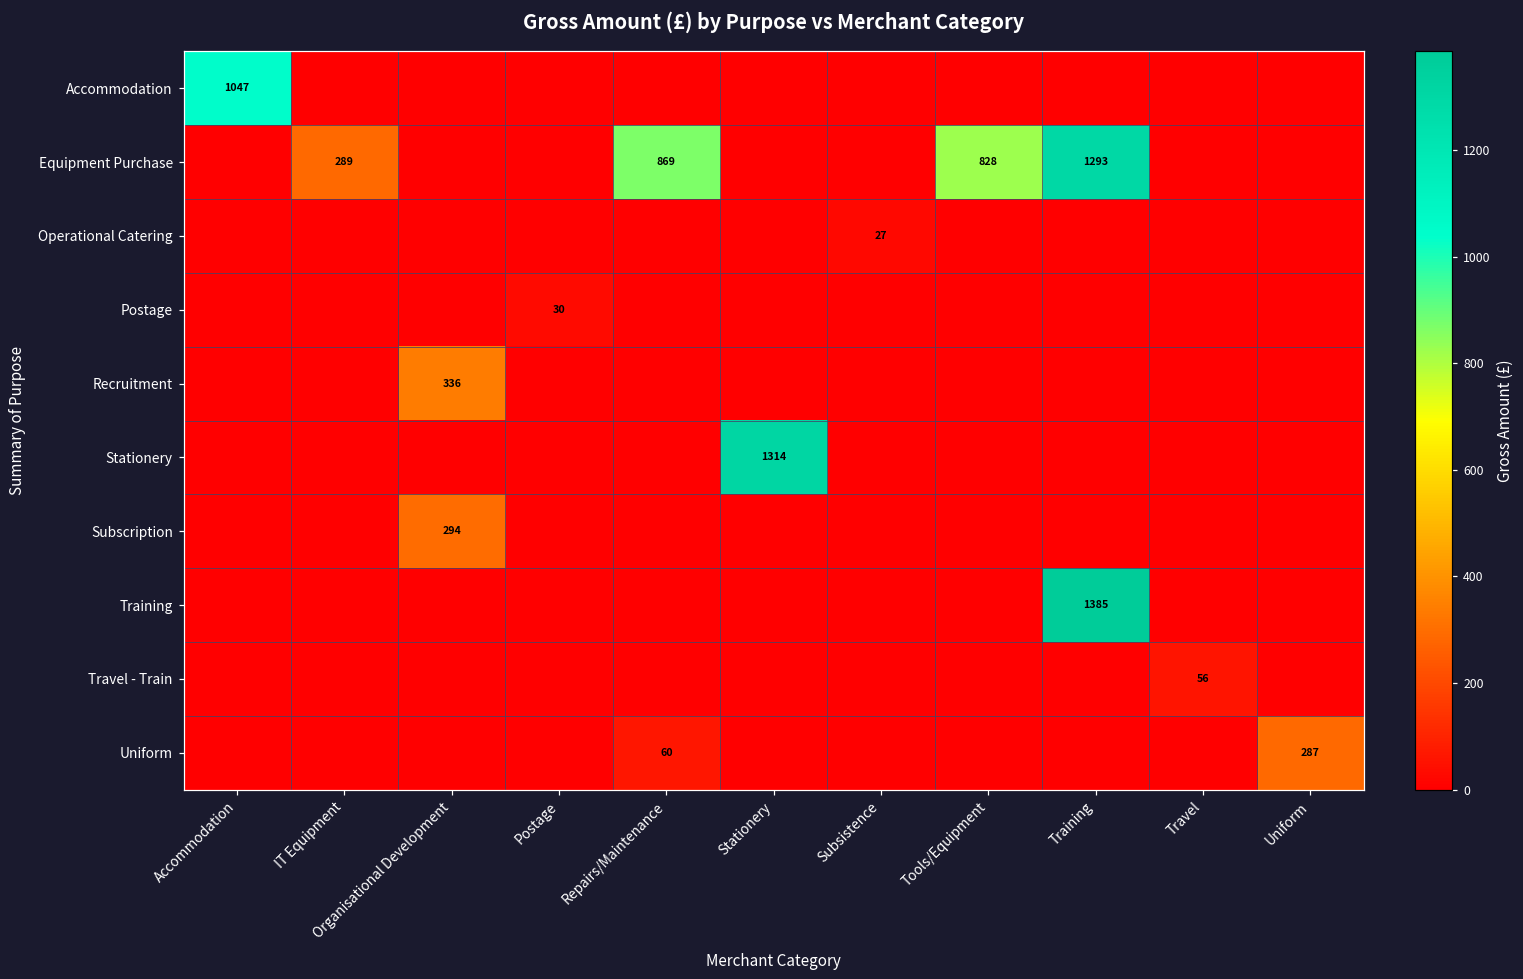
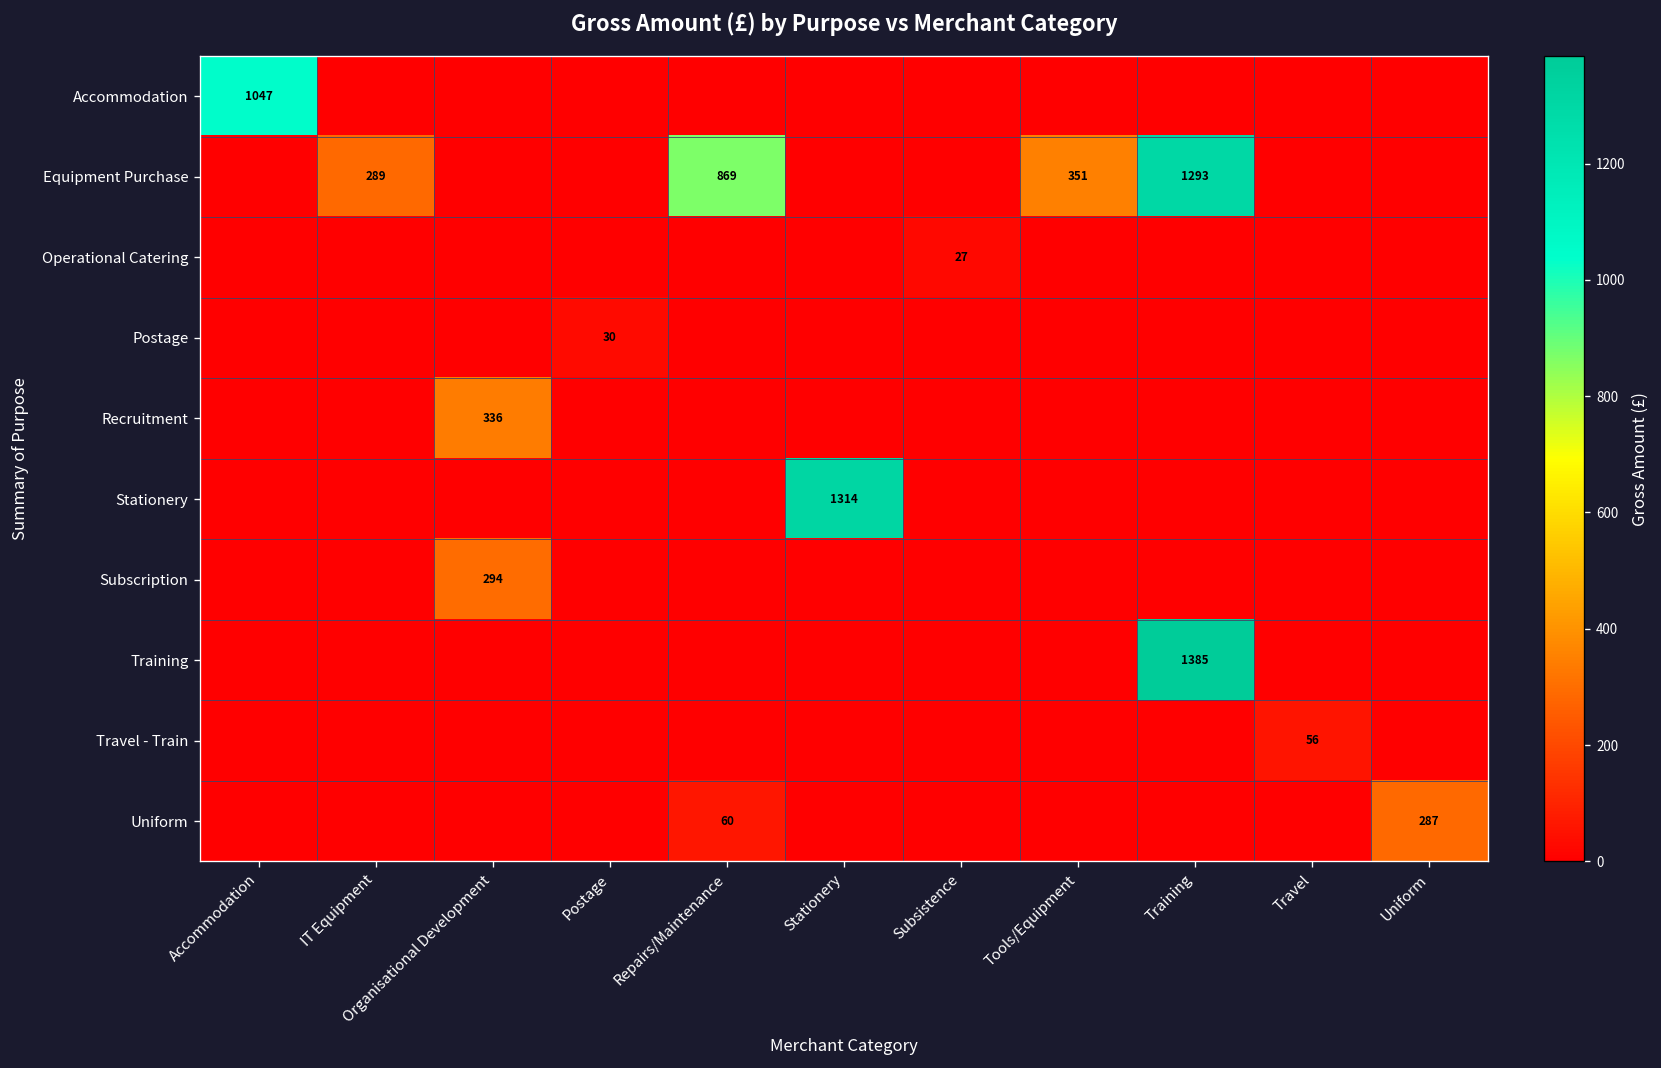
  {
    "Accommodation": {
      "Accommodation": 1047
    },
    "Equipment Purchase": {
      "IT Equipment": 289,
      "Repairs/Maintenance": 869,
-     "Tools/Equipment": 828,
+     "Tools/Equipment": 351,
      "Training": 1293
    },
    "Operational Catering": {
      "Subsistence": 27
    },
    "Postage": {
      "Postage": 30
    },
    "Recruitment": {
      "Organisational Development": 336
    },
    "Stationery": {
      "Stationery": 1314
    },
    "Subscription": {
      "Organisational Development": 294
    },
    "Training": {
      "Training": 1385
    },
    "Travel - Train": {
      "Travel": 56
    },
    "Uniform": {
      "Repairs/Maintenance": 60,
      "Uniform": 287
    }
  }
